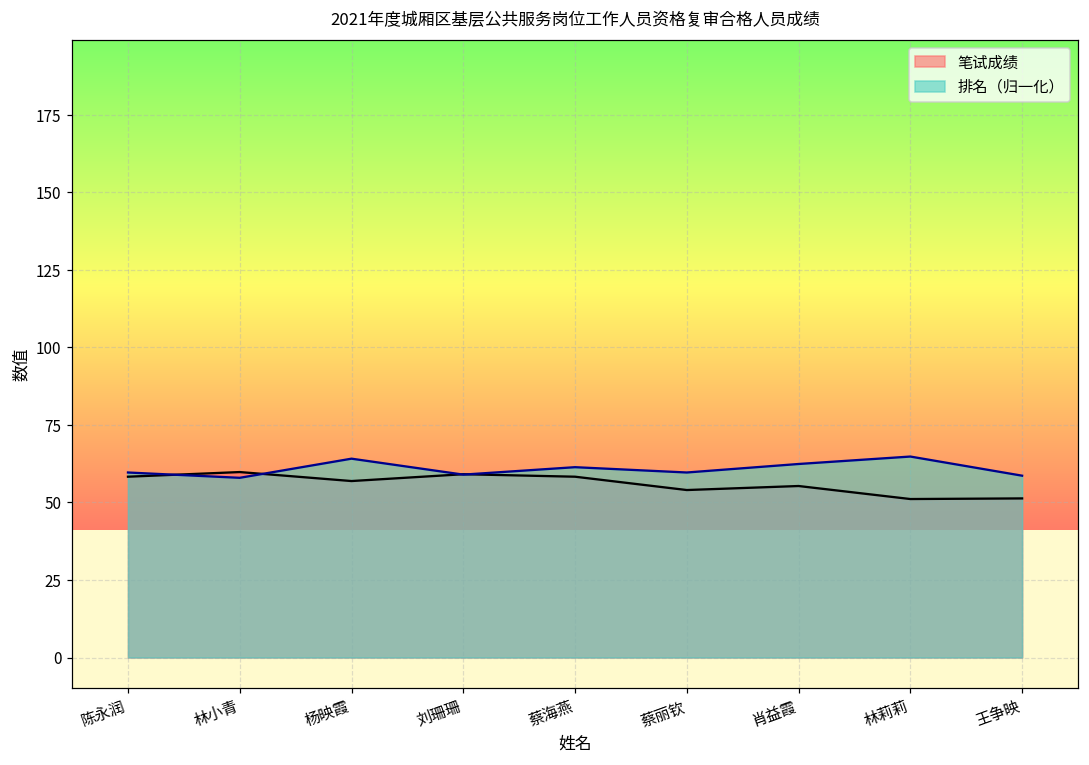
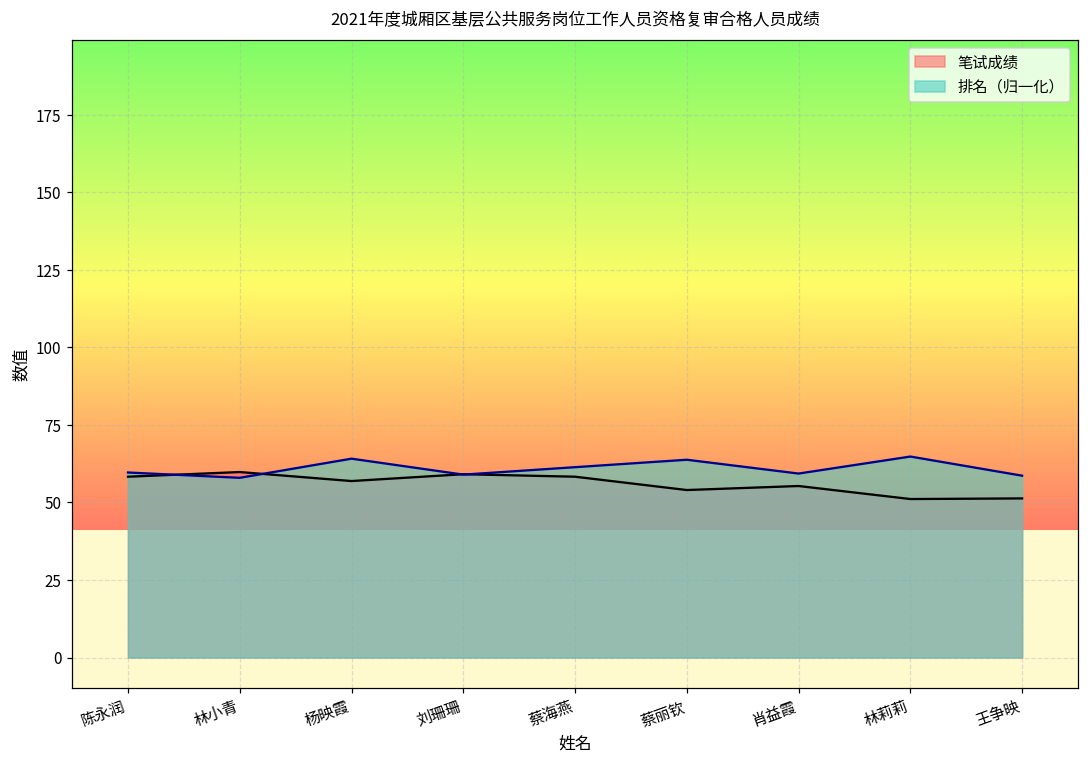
  {
    "笔试成绩": {
      "陈永润": 58,
      "林小青": 60,
      "杨映霞": 57,
      "蔡海燕": 58,
      "蔡丽钦": 54,
      "肖益霞": 55,
      "林莉莉": 51,
      "王争映": 51
    },
    "排名（归一化）": {
      "陈永润": 60,
      "林小青": 58,
      "杨映霞": 64,
      "蔡海燕": 61,
-     "蔡丽钦": 60,
-     "肖益霞": 62,
+     "蔡丽钦": 64,
+     "肖益霞": 59,
      "林莉莉": 65,
      "王争映": 59
    }
  }
